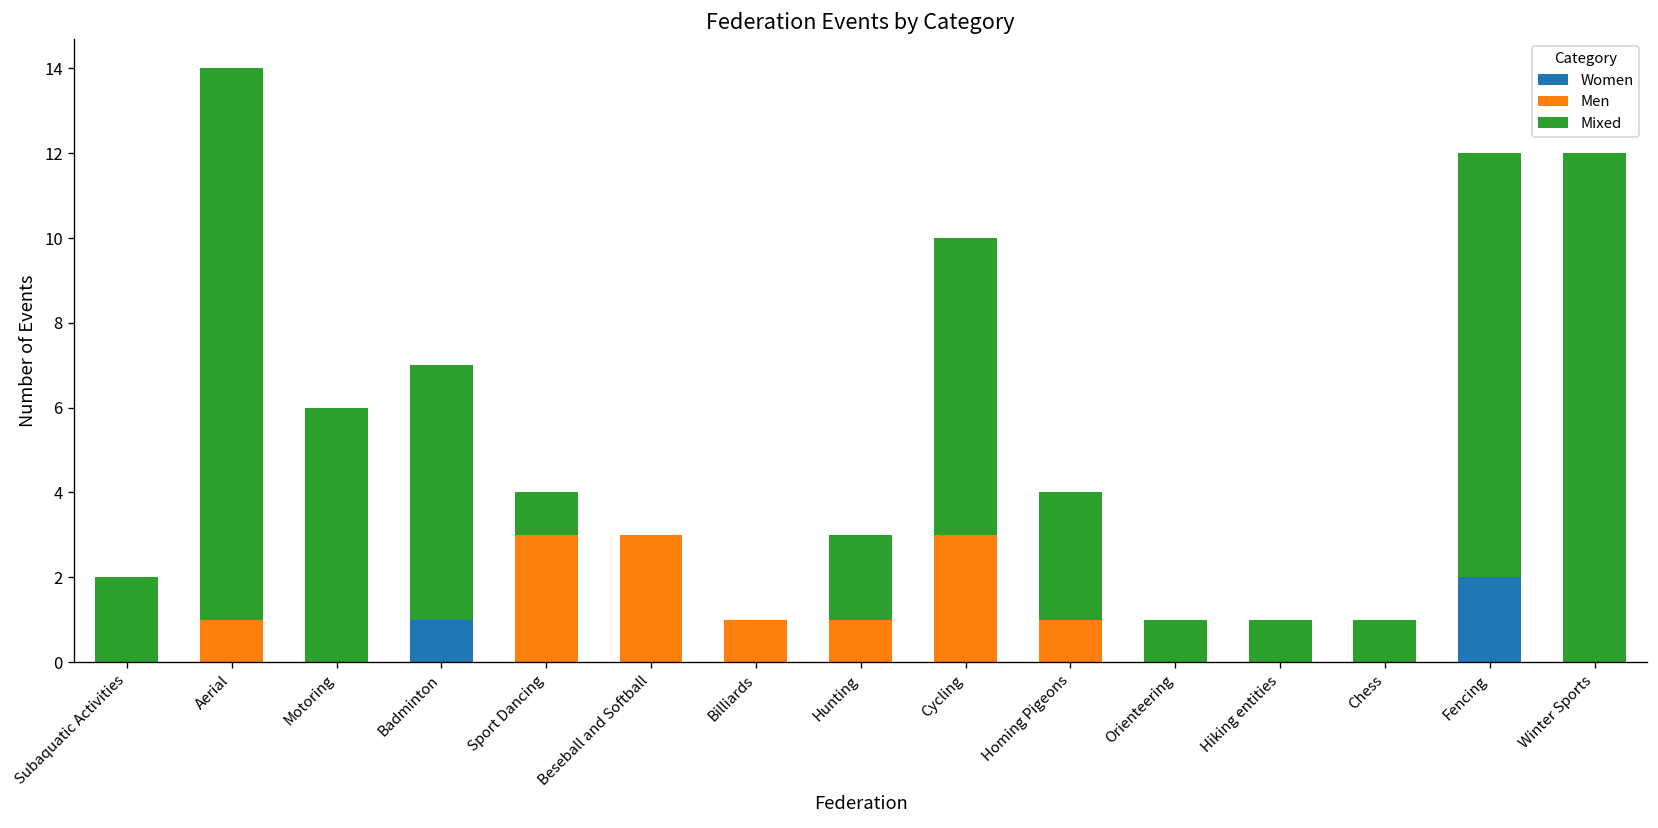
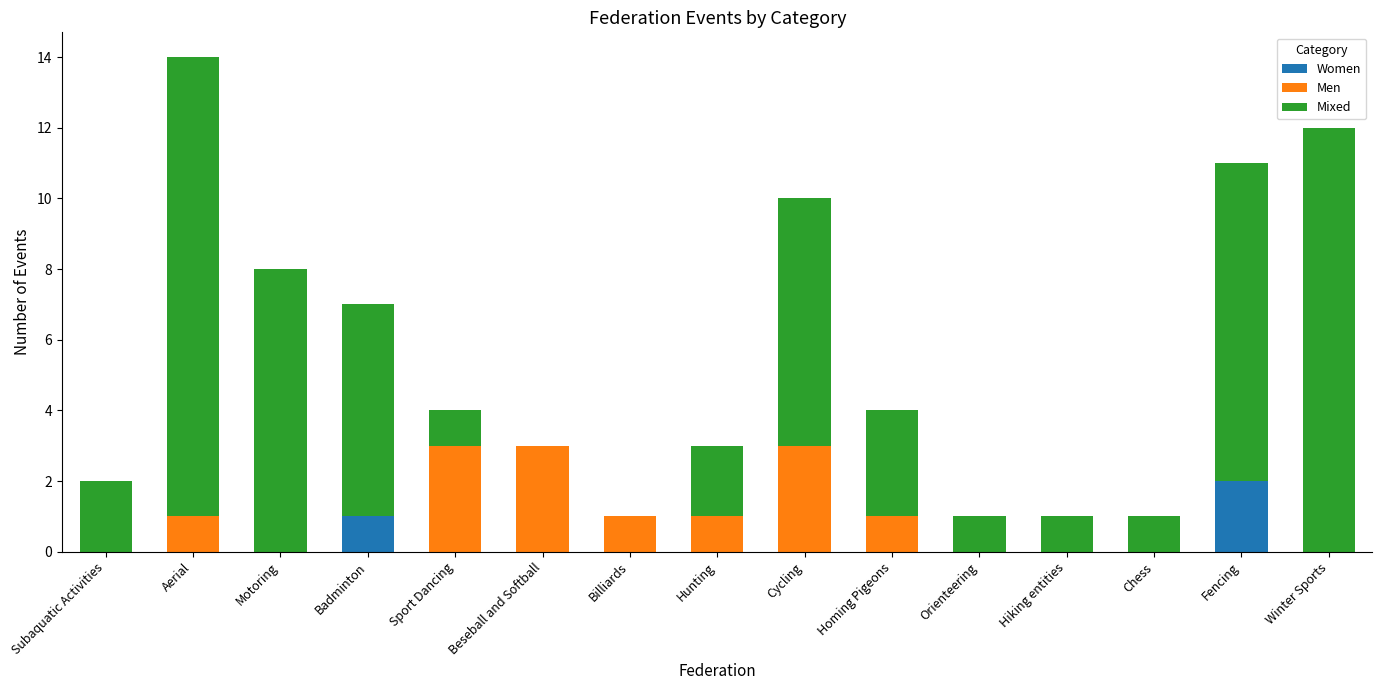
  {
    "Women": {
      "Subaquatic Activities": 0,
      "Aerial": 0,
      "Motoring": 0,
      "Badminton": 1,
      "Sport Dancing": 0,
      "Beseball and Softball": 0,
      "Billiards": 0,
      "Hunting": 0,
      "Cycling": 0,
      "Homing Pigeons": 0,
      "Orienteering": 0,
      "Hiking entities": 0,
      "Chess": 0,
      "Fencing": 2,
      "Winter Sports": 0
    },
    "Mixed": {
      "Subaquatic Activities": 2,
      "Aerial": 13,
-     "Motoring": 6,
+     "Motoring": 8,
      "Badminton": 6,
      "Sport Dancing": 1,
      "Beseball and Softball": 0,
      "Billiards": 0,
      "Hunting": 2,
      "Cycling": 7,
      "Homing Pigeons": 3,
      "Orienteering": 1,
      "Hiking entities": 1,
      "Chess": 1,
-     "Fencing": 10,
+     "Fencing": 9,
      "Winter Sports": 12
    }
  }
